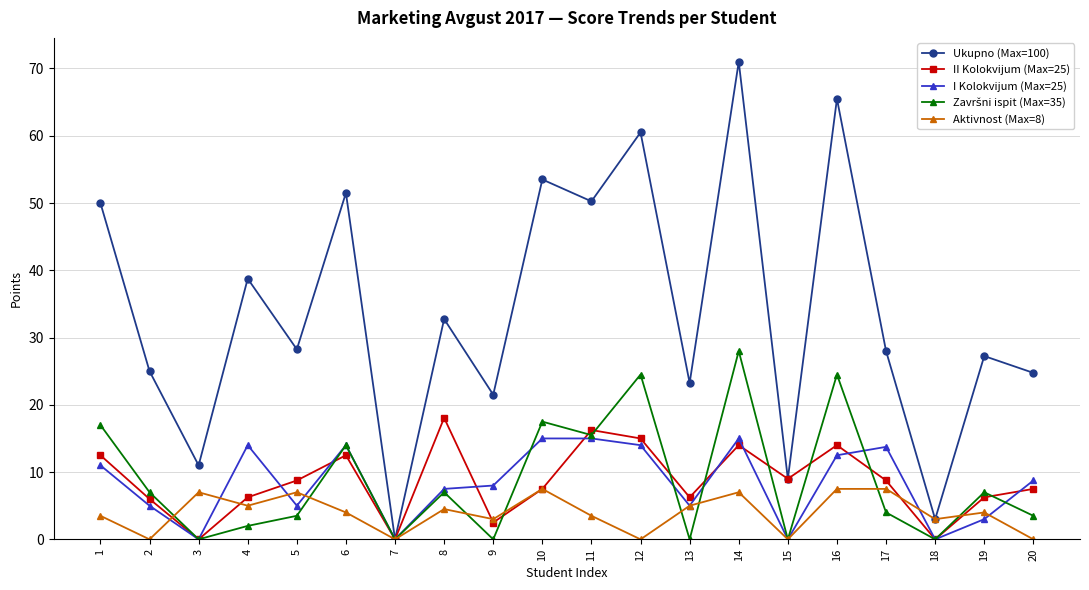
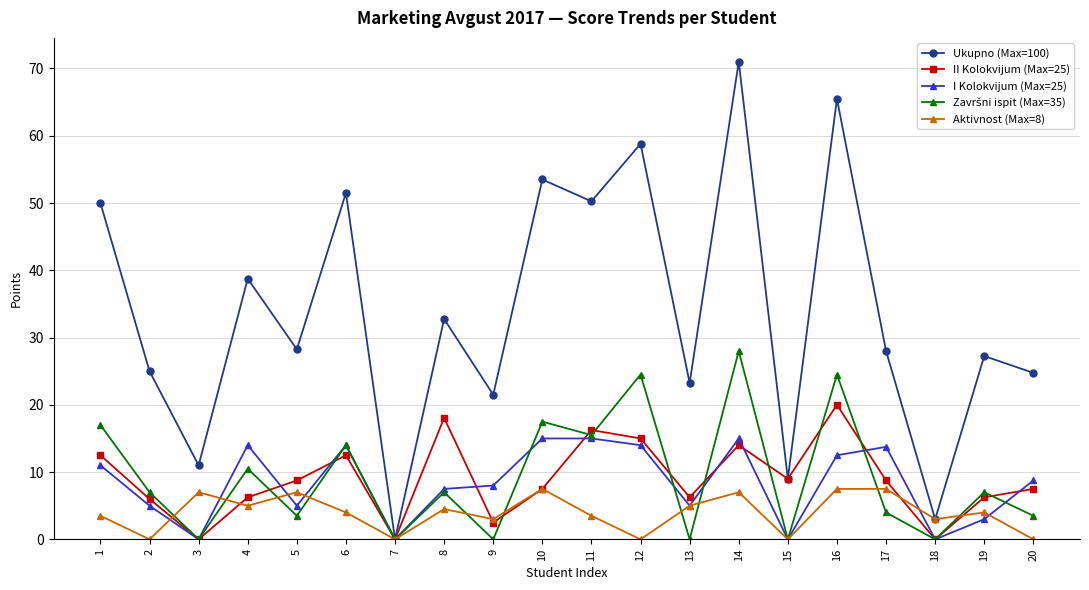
  {
    "Ukupno (Max=100)": {
      "1": 50,
      "2": 25,
      "3": 11,
      "4": 39,
      "5": 28,
      "6": 52,
      "8": 33,
      "9": 22,
      "10": 54,
      "11": 50,
-     "12": 61,
+     "12": 59,
      "13": 23,
      "14": 71,
      "16": 66,
      "17": 28,
      "19": 27,
      "20": 25
    },
    "II Kolokvijum (Max=25)": {
      "1": 13,
      "2": 6,
      "4": 6,
      "5": 9,
      "6": 13,
      "8": 18,
      "9": 3,
      "11": 16,
      "12": 15,
      "13": 6,
      "14": 14,
-     "16": 14,
+     "16": 20,
      "17": 9,
      "19": 6,
      "20": 8
    },
    "I Kolokvijum (Max=25)": {
      "1": 11,
      "2": 5,
      "4": 14,
      "5": 5,
      "8": 8,
      "9": 8,
      "10": 15,
      "11": 15,
      "12": 14,
      "14": 15,
      "16": 13,
      "17": 14,
      "19": 3,
      "20": 9
    },
    "Završni ispit (Max=35)": {
      "1": 17,
      "2": 7,
-     "4": 2,
+     "4": 11,
      "5": 4,
      "8": 7,
      "9": 0,
      "10": 18,
      "11": 16,
      "12": 25,
      "13": 0,
      "14": 28,
      "16": 25,
      "17": 4,
      "19": 7,
      "20": 4
    },
    "Aktivnost (Max=8)": {
      "1": 4,
      "2": 0,
      "3": 7,
      "4": 5,
      "5": 7,
      "6": 4,
      "8": 5,
      "9": 3,
      "11": 4,
      "12": 0,
      "14": 7,
      "16": 8,
      "17": 8,
      "19": 4,
      "20": 0
    }
  }
